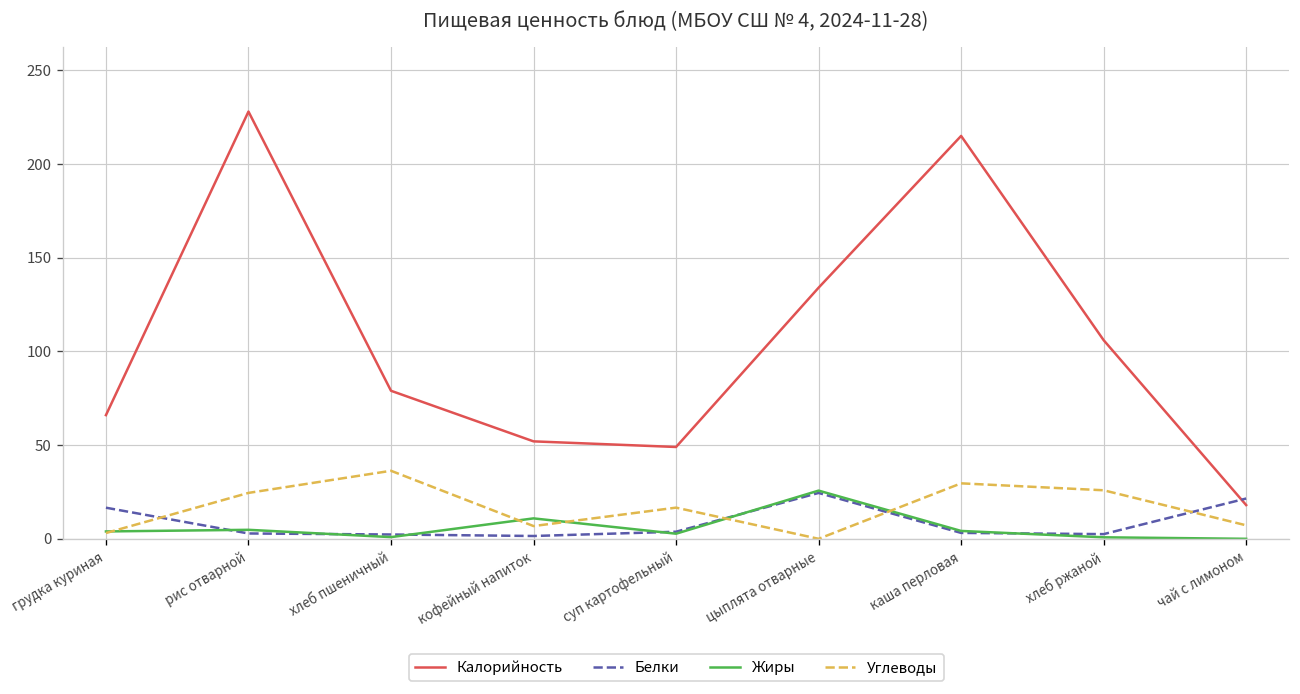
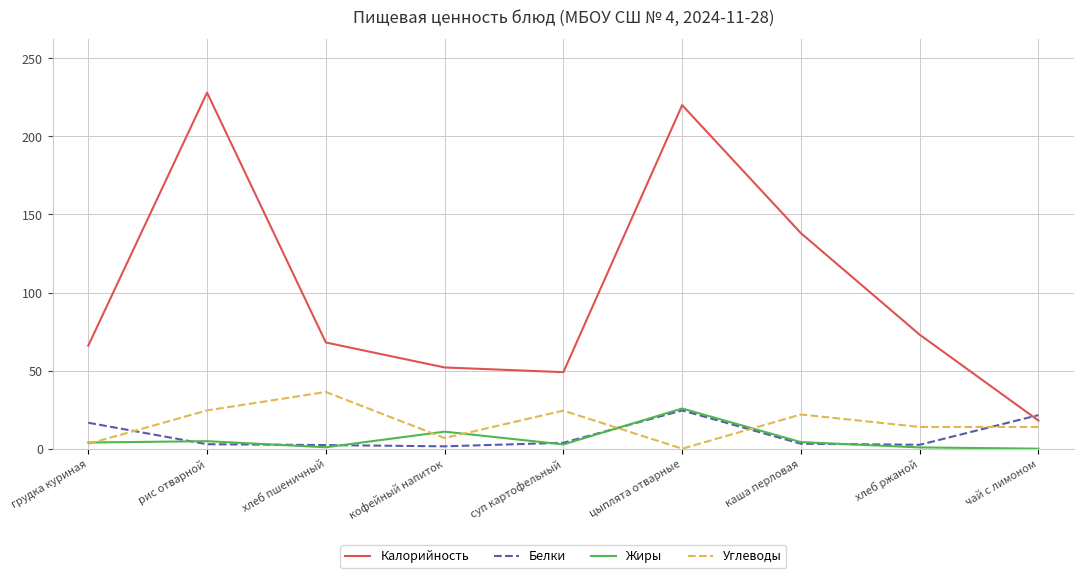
  {
    "Калорийность": {
      "грудка куриная": 66,
      "рис отварной": 228,
-     "хлеб пшеничный": 79,
+     "хлеб пшеничный": 68,
      "кофейный напиток": 52,
      "суп картофельный": 49,
-     "цыплята отварные": 134,
-     "каша перловая": 215,
-     "хлеб ржаной": 106,
+     "цыплята отварные": 220,
+     "каша перловая": 138,
+     "хлеб ржаной": 73,
      "чай с лимоном": 18
    },
    "Белки": {
      "грудка куриная": 17,
      "рис отварной": 3,
      "кофейный напиток": 2,
      "хлеб ржаной": 3,
      "чай с лимоном": 22
    },
    "Жиры": {
      "рис отварной": 5,
      "кофейный напиток": 11,
      "хлеб ржаной": 1,
      "чай с лимоном": 0
    },
    "Углеводы": {
      "рис отварной": 25,
      "хлеб пшеничный": 36,
      "кофейный напиток": 7,
-     "суп картофельный": 17,
+     "суп картофельный": 24,
      "цыплята отварные": 0,
-     "каша перловая": 30,
-     "хлеб ржаной": 26,
-     "чай с лимоном": 7
+     "каша перловая": 22,
+     "хлеб ржаной": 14,
+     "чай с лимоном": 14
    }
  }
